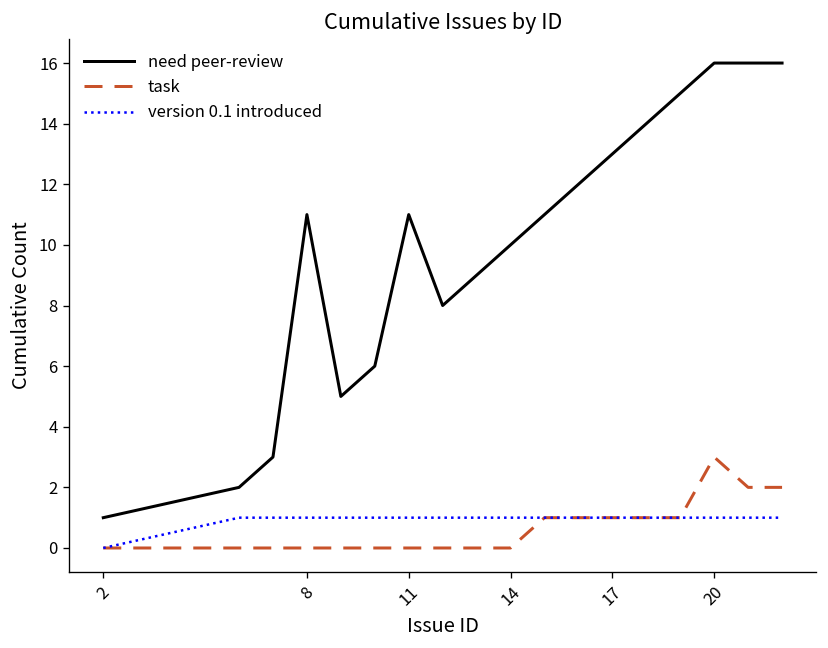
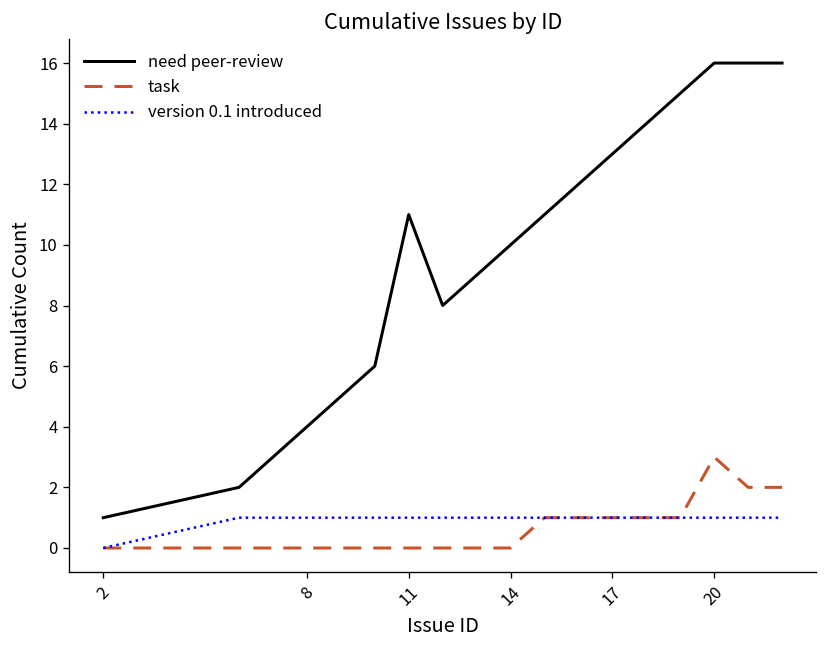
  {
    "need peer-review": {
      "2": 1,
-     "8": 11,
+     "8": 4,
      "11": 11,
      "14": 10,
      "17": 13,
      "20": 16
    },
    "task": {
      "8": 0,
      "11": 0,
      "14": 0,
      "20": 3
    },
    "version 0.1 introduced": {
      "8": 1,
      "11": 1,
      "14": 1,
      "20": 1
    }
  }
